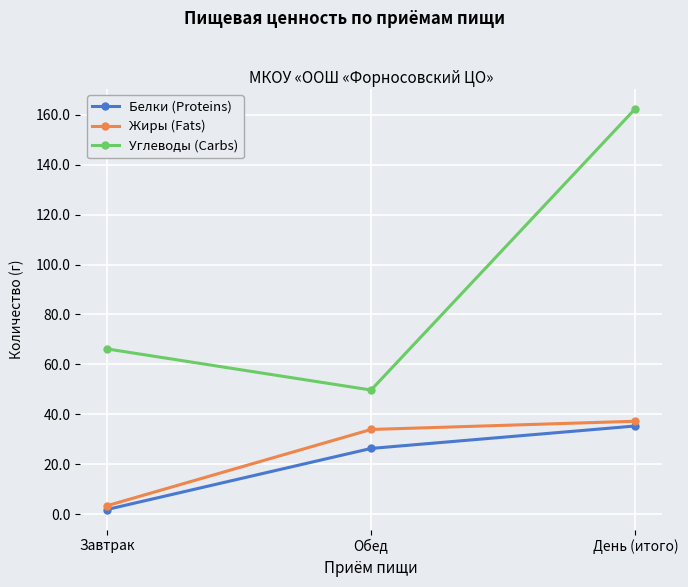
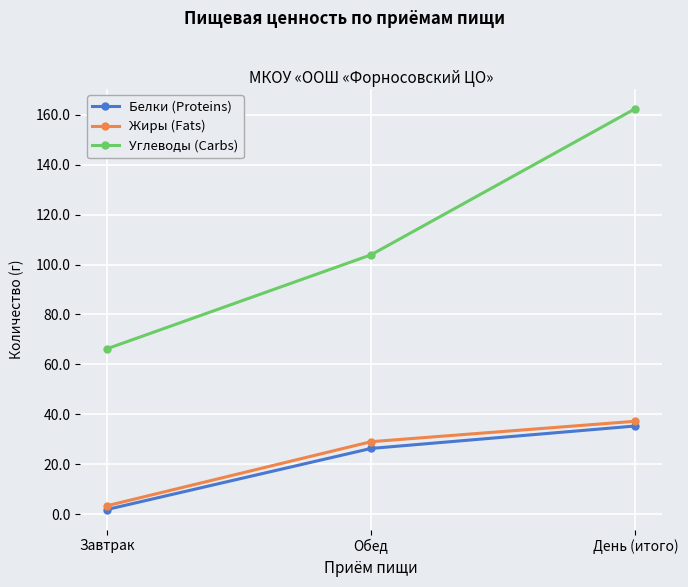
  {
    "Белки (Proteins)": {
      "Завтрак": 2,
      "Обед": 26,
      "День (итого)": 35
    },
    "Жиры (Fats)": {
      "Завтрак": 3,
-     "Обед": 34,
+     "Обед": 29,
      "День (итого)": 37
    },
    "Углеводы (Carbs)": {
      "Завтрак": 66,
-     "Обед": 50,
+     "Обед": 104,
      "День (итого)": 163
    }
  }
